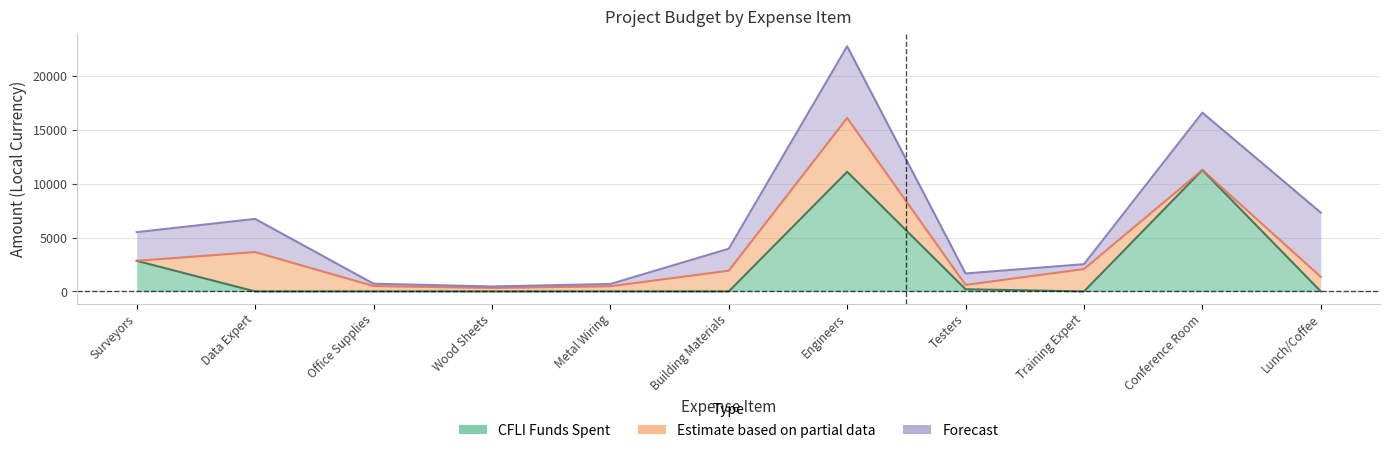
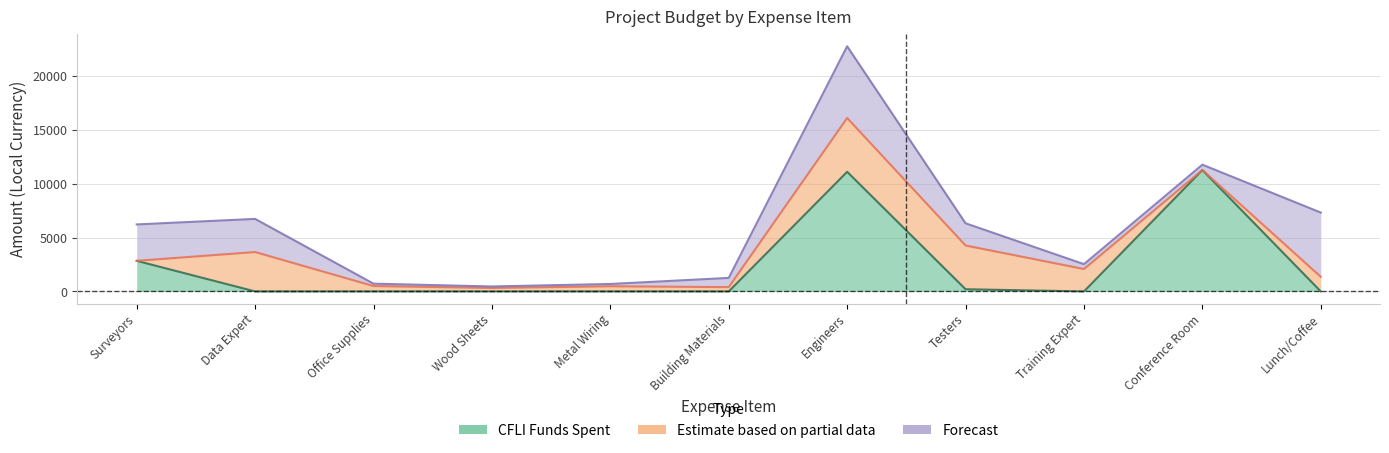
  {
    "CFLI Funds Spent": {
      "Data Expert": 0,
      "Office Supplies": 0,
      "Wood Sheets": 0,
      "Metal Wiring": 0,
      "Building Materials": 0,
      "Engineers": 11100,
      "Testers": 200,
      "Training Expert": 0,
      "Lunch/Coffee": 0
    },
    "Estimate based on partial data": {
      "Data Expert": 3700,
-     "Building Materials": 1900,
+     "Building Materials": 400,
      "Engineers": 5000,
-     "Testers": 400,
+     "Testers": 4100,
      "Training Expert": 2100,
      "Lunch/Coffee": 1400
    },
    "Forecast": {
-     "Surveyors": 2700,
+     "Surveyors": 3400,
      "Data Expert": 3100,
-     "Building Materials": 2000,
+     "Building Materials": 900,
      "Engineers": 6700,
-     "Testers": 1100,
+     "Testers": 2100,
      "Training Expert": 500,
-     "Conference Room": 5300,
+     "Conference Room": 500,
      "Lunch/Coffee": 6000
    }
  }
